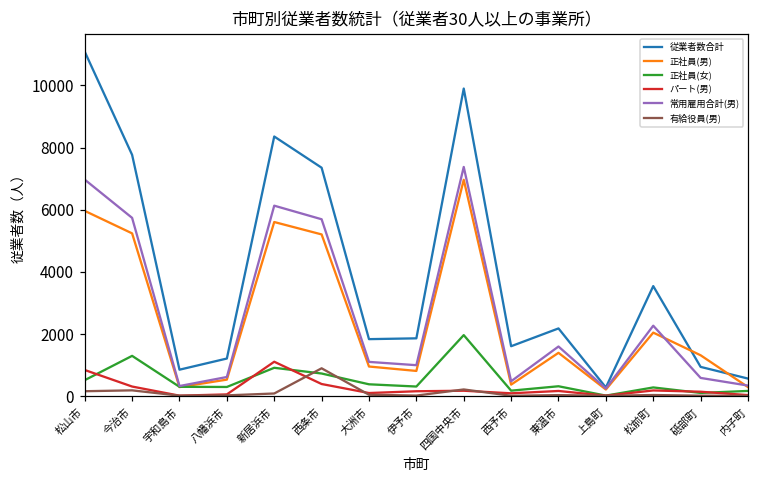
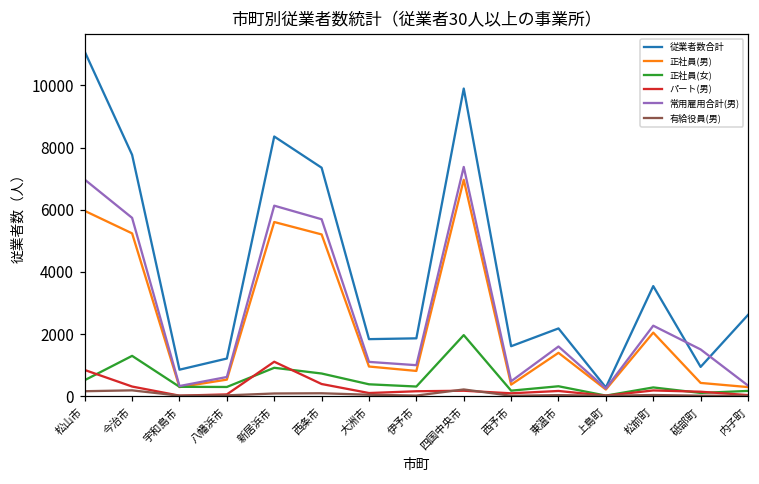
  {
    "従業者数合計": {
      "松山市": 11100,
      "今治市": 7800,
      "宇和島市": 900,
      "八幡浜市": 1200,
      "新居浜市": 8400,
      "西条市": 7400,
      "大洲市": 1800,
      "伊予市": 1900,
      "四国中央市": 9900,
      "西予市": 1600,
      "東温市": 2200,
      "松前町": 3500,
      "砥部町": 900,
-     "内子町": 600
+     "内子町": 2600
    },
    "正社員(男)": {
      "松山市": 6000,
      "今治市": 5200,
      "新居浜市": 5600,
      "西条市": 5200,
      "大洲市": 1000,
      "伊予市": 800,
      "四国中央市": 7000,
      "西予市": 400,
      "東温市": 1400,
      "松前町": 2000,
-     "砥部町": 1300
+     "砥部町": 400
    },
    "正社員(女)": {
      "松山市": 500,
      "今治市": 1300,
      "八幡浜市": 300,
      "新居浜市": 900,
      "西条市": 700,
      "大洲市": 400,
      "伊予市": 300,
      "四国中央市": 2000,
      "東温市": 300,
      "松前町": 300,
      "内子町": 200
    },
    "パート(男)": {
      "松山市": 800,
      "今治市": 300,
      "新居浜市": 1100,
      "西条市": 400,
      "伊予市": 200,
      "東温市": 200,
      "松前町": 200
    },
    "常用雇用合計(男)": {
      "松山市": 7000,
      "今治市": 5700,
      "新居浜市": 6100,
      "西条市": 5700,
      "大洲市": 1100,
      "伊予市": 1000,
      "四国中央市": 7400,
      "西予市": 500,
      "東温市": 1600,
      "松前町": 2300,
-     "砥部町": 600
+     "砥部町": 1500
    },
    "有給役員(男)": {
      "松山市": 200,
      "今治市": 200,
      "新居浜市": 100,
-     "西条市": 900,
+     "西条市": 100,
      "伊予市": 0,
      "東温市": 0,
      "松前町": 0
    }
  }
